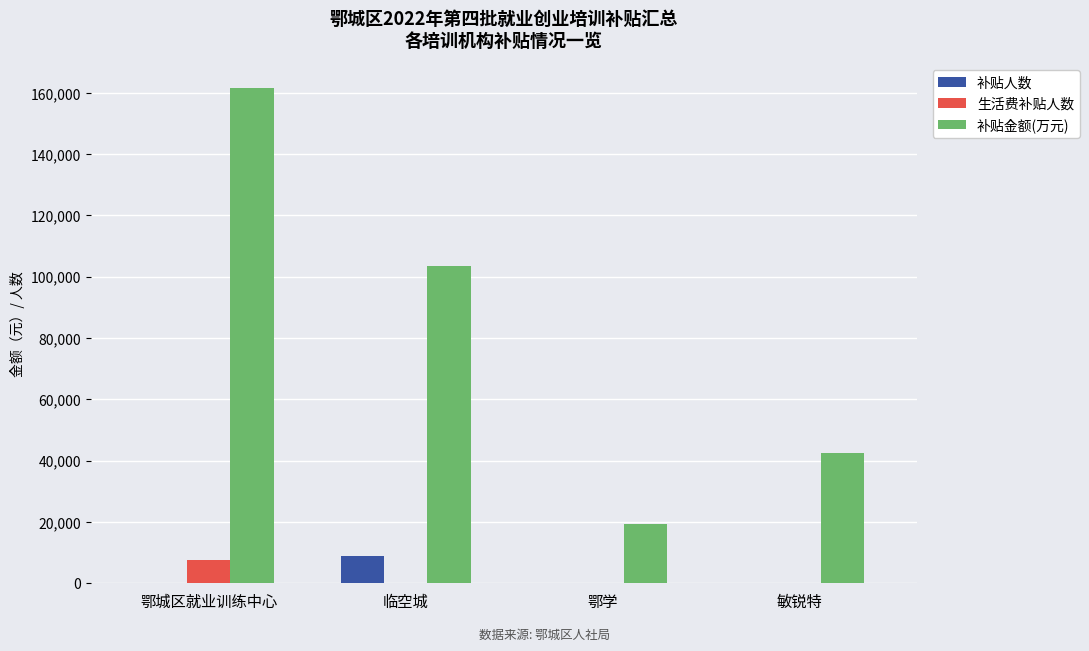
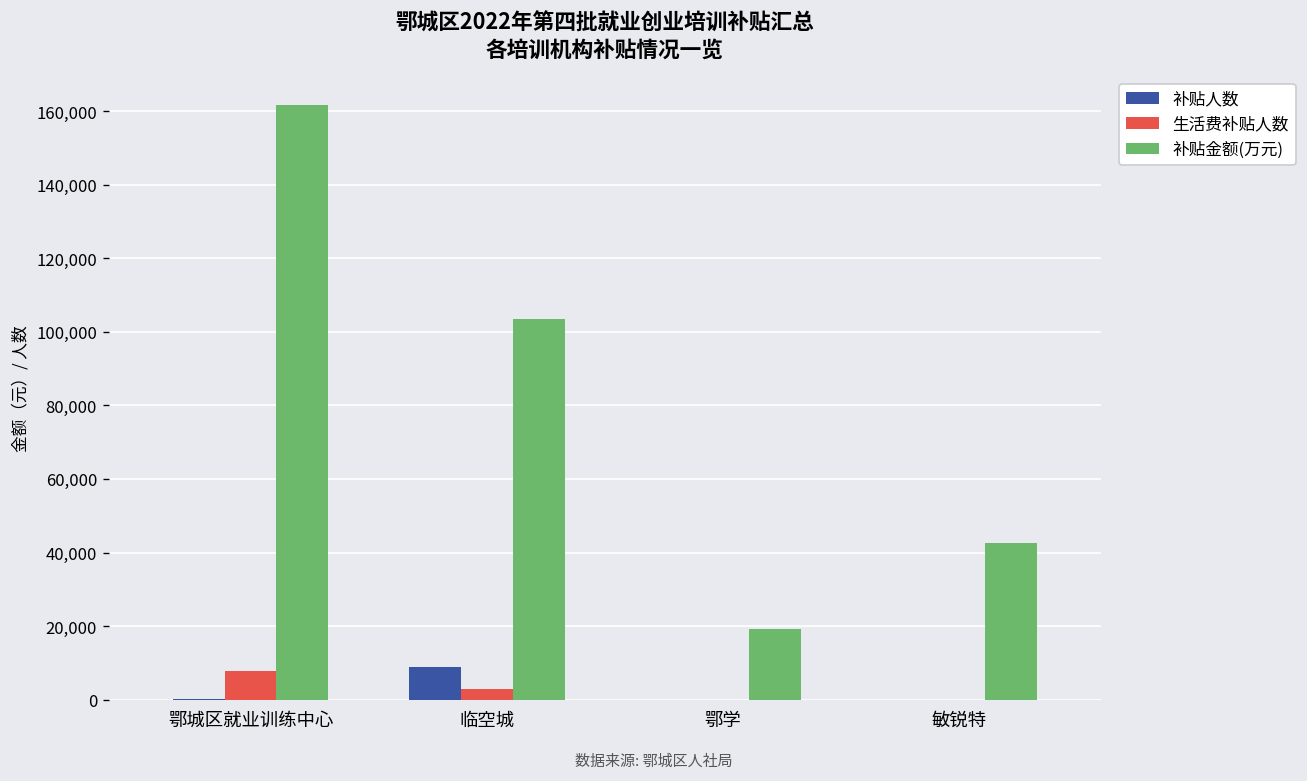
  {
    "补贴人数": {
      "临空城": "9,000"
    },
    "生活费补贴人数": {
      "鄂城区就业训练中心": "8,000",
-     "临空城": "0",
+     "临空城": "3,000",
      "鄂学": "0"
    },
    "补贴金额(万元)": {
      "鄂城区就业训练中心": "162,000",
      "临空城": "103,000",
      "鄂学": "19,000",
      "敏锐特": "43,000"
    }
  }
